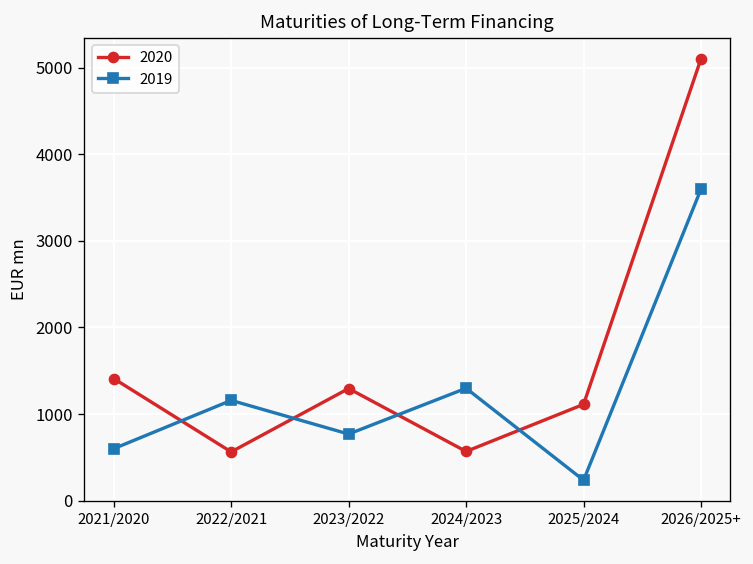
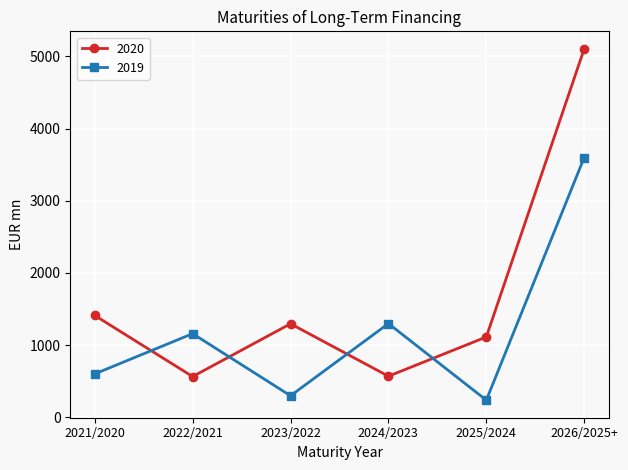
  {
    "2020": {
      "2021/2020": 1400,
      "2022/2021": 600,
      "2023/2022": 1300,
      "2024/2023": 600,
      "2025/2024": 1100,
      "2026/2025+": 5100
    },
    "2019": {
      "2021/2020": 600,
      "2022/2021": 1200,
-     "2023/2022": 800,
+     "2023/2022": 300,
      "2024/2023": 1300,
      "2025/2024": 200,
      "2026/2025+": 3600
    }
  }
